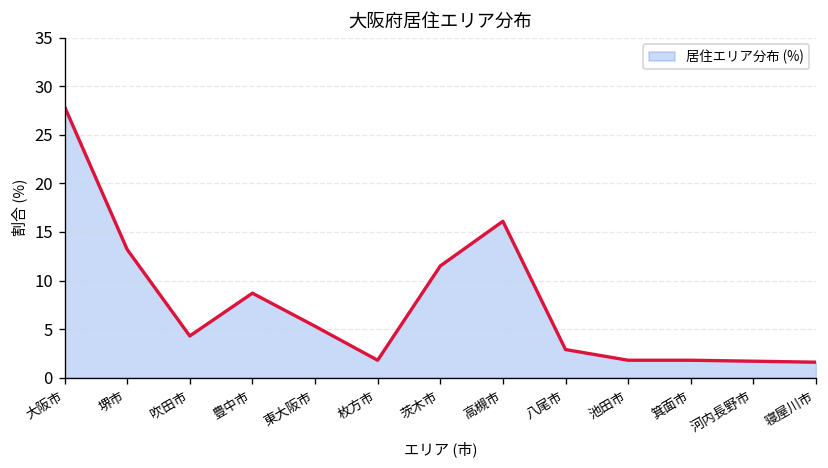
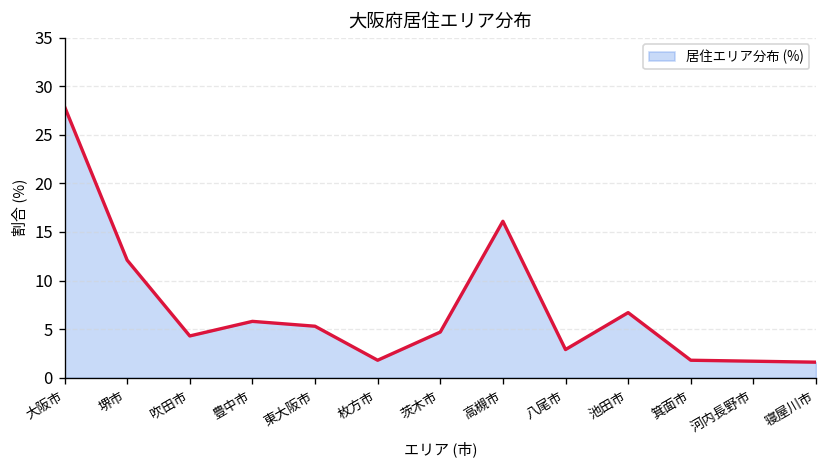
  {
    "大阪市": 28,
-   "堺市": 13,
+   "堺市": 12,
    "吹田市": 4,
-   "豊中市": 9,
+   "豊中市": 6,
    "東大阪市": 5,
    "枚方市": 2,
-   "茨木市": 12,
+   "茨木市": 5,
    "高槻市": 16,
    "八尾市": 3,
-   "池田市": 2,
+   "池田市": 7,
    "箕面市": 2,
    "河内長野市": 2,
    "寝屋川市": 2
  }
